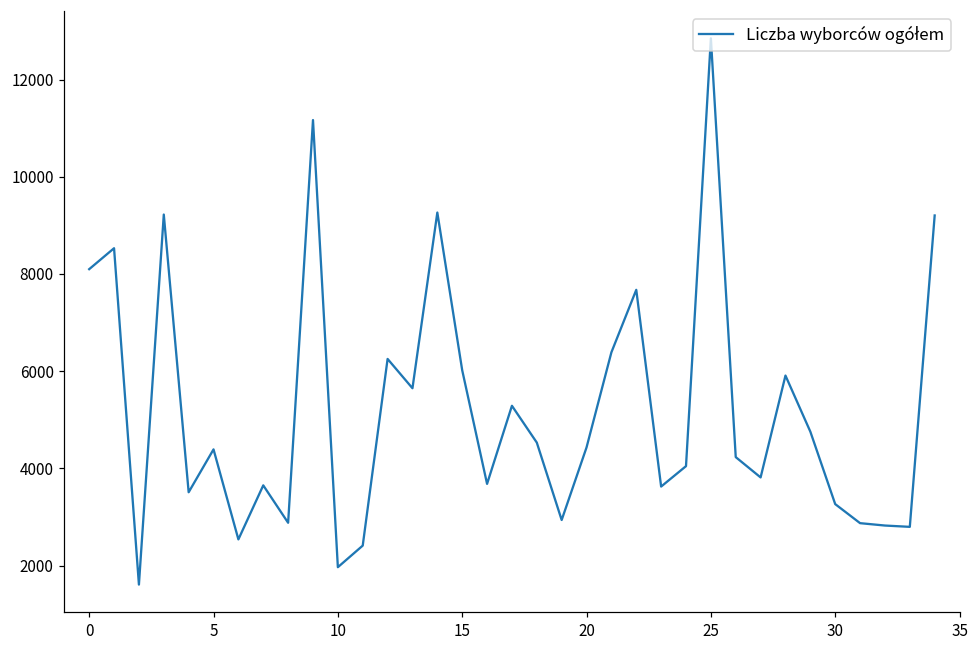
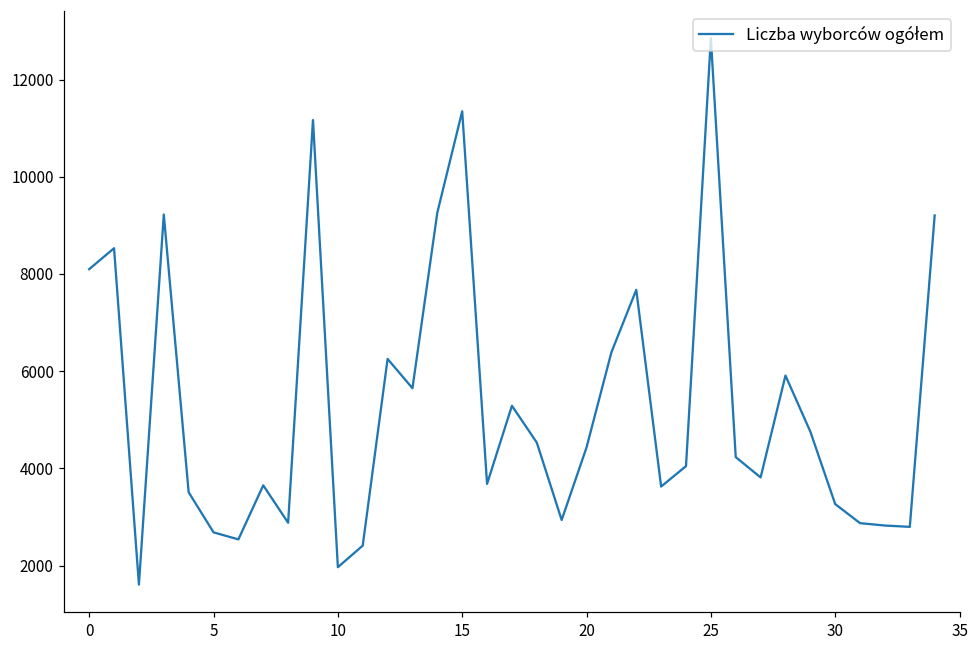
  {
    "0": 8100,
-   "5": 4400,
+   "5": 2700,
    "10": 2000,
-   "15": 6000,
+   "15": 11300,
    "20": 4400,
    "30": 3300
  }
